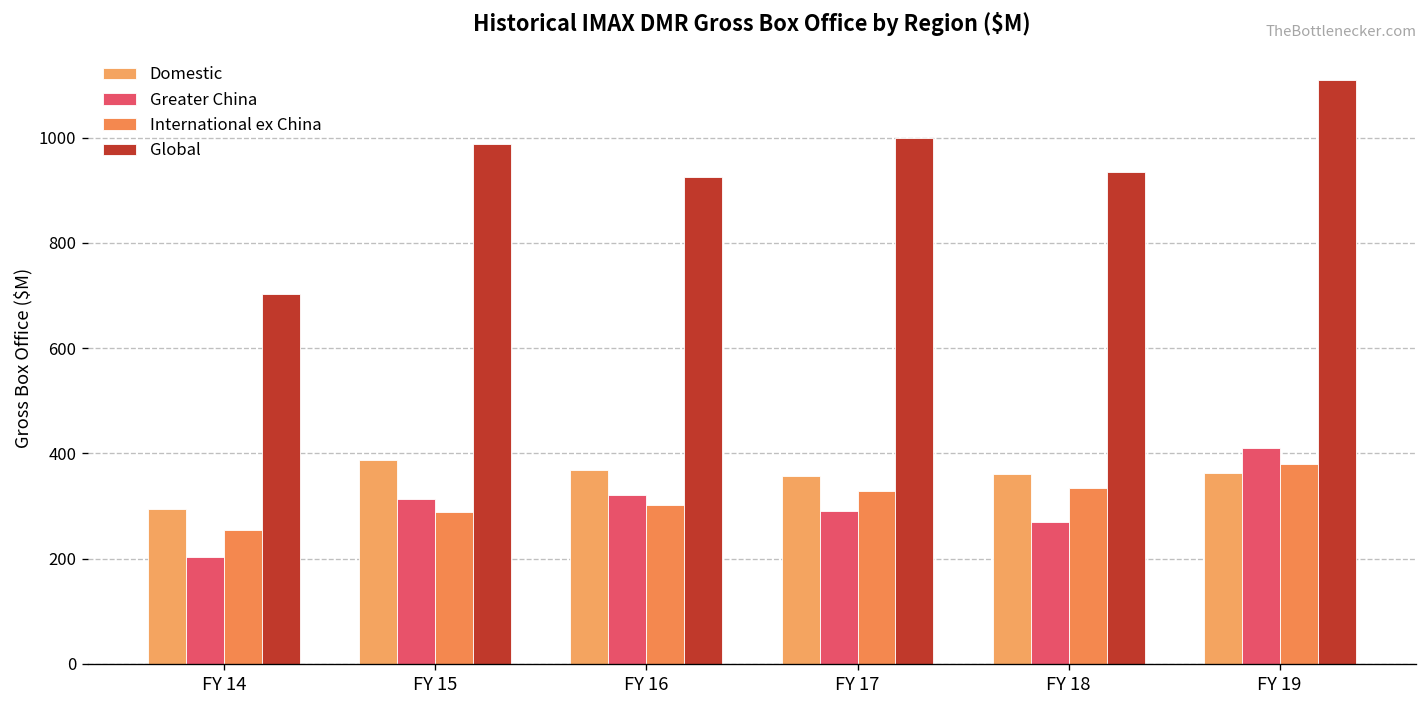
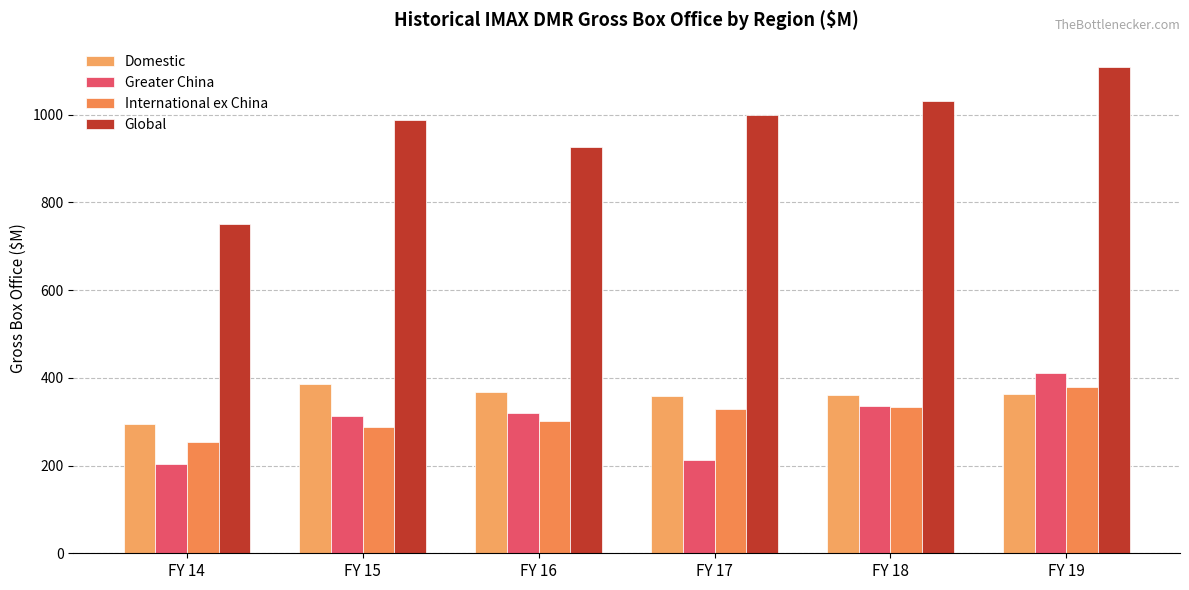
  {
    "Greater China": {
      "FY 14": 200,
      "FY 15": 310,
      "FY 16": 320,
-     "FY 17": 290,
-     "FY 18": 270,
+     "FY 17": 210,
+     "FY 18": 340,
      "FY 19": 410
    },
    "Global": {
-     "FY 14": 700,
+     "FY 14": 750,
      "FY 15": 990,
      "FY 16": 930,
      "FY 17": 1000,
-     "FY 18": 940,
+     "FY 18": 1030,
      "FY 19": 1110
    }
  }
